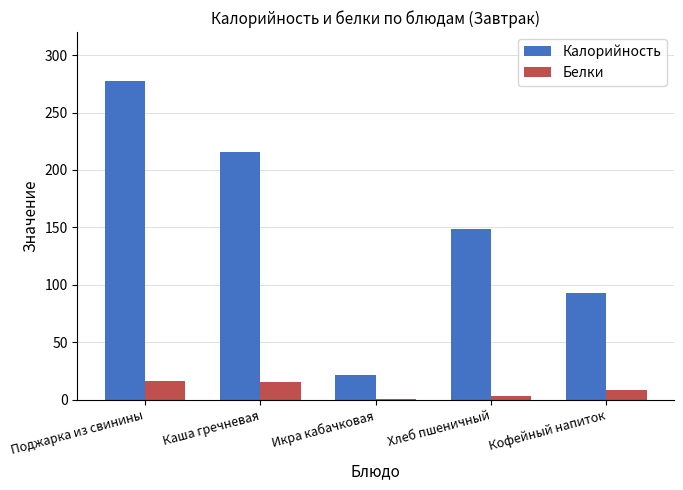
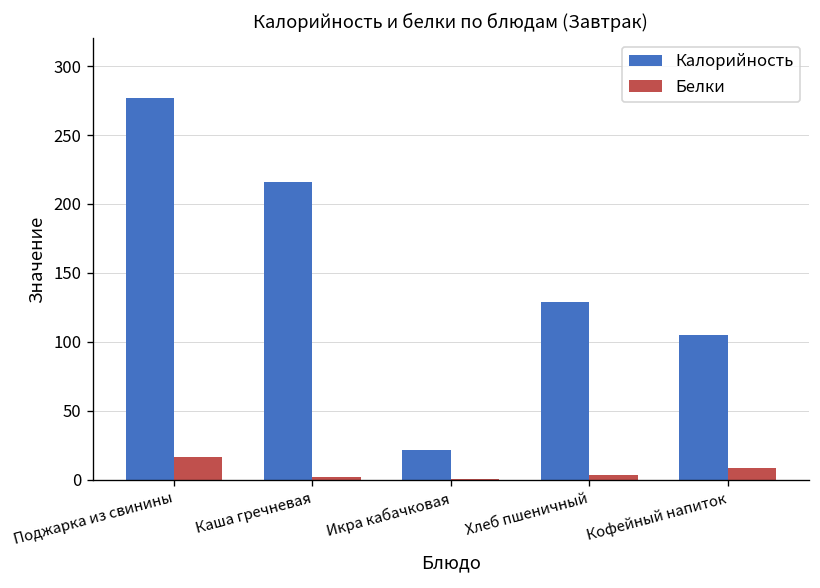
  {
    "Калорийность": {
      "Поджарка из свинины": 277,
      "Каша гречневая": 216,
      "Икра кабачковая": 22,
-     "Хлеб пшеничный": 148,
-     "Кофейный напиток": 93
+     "Хлеб пшеничный": 129,
+     "Кофейный напиток": 105
    },
    "Белки": {
      "Поджарка из свинины": 16,
-     "Каша гречневая": 15,
+     "Каша гречневая": 2,
      "Хлеб пшеничный": 4,
      "Кофейный напиток": 9
    }
  }
